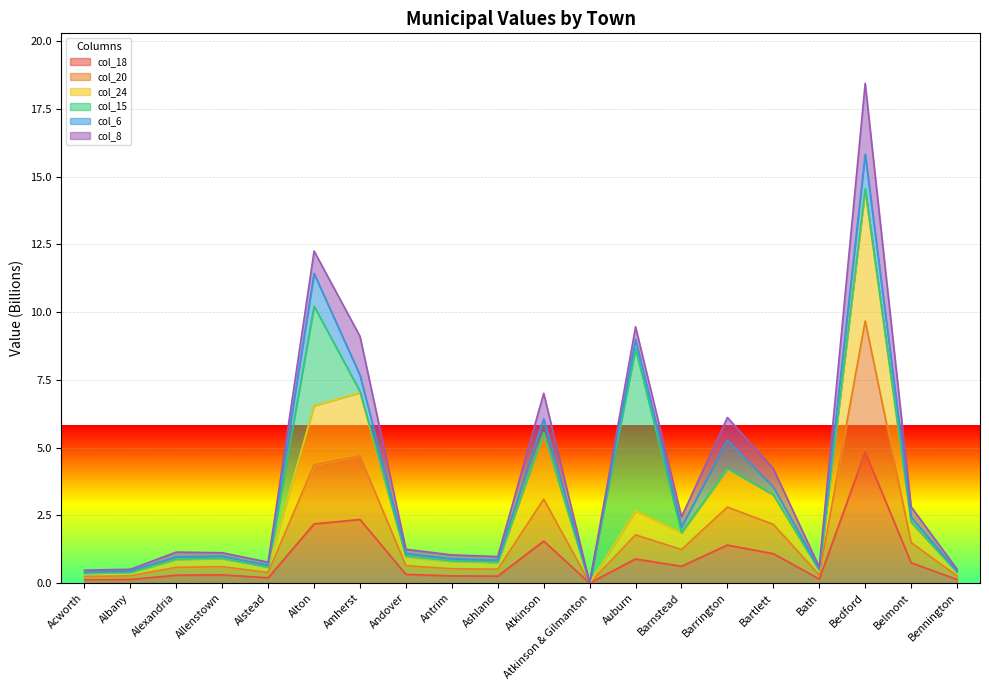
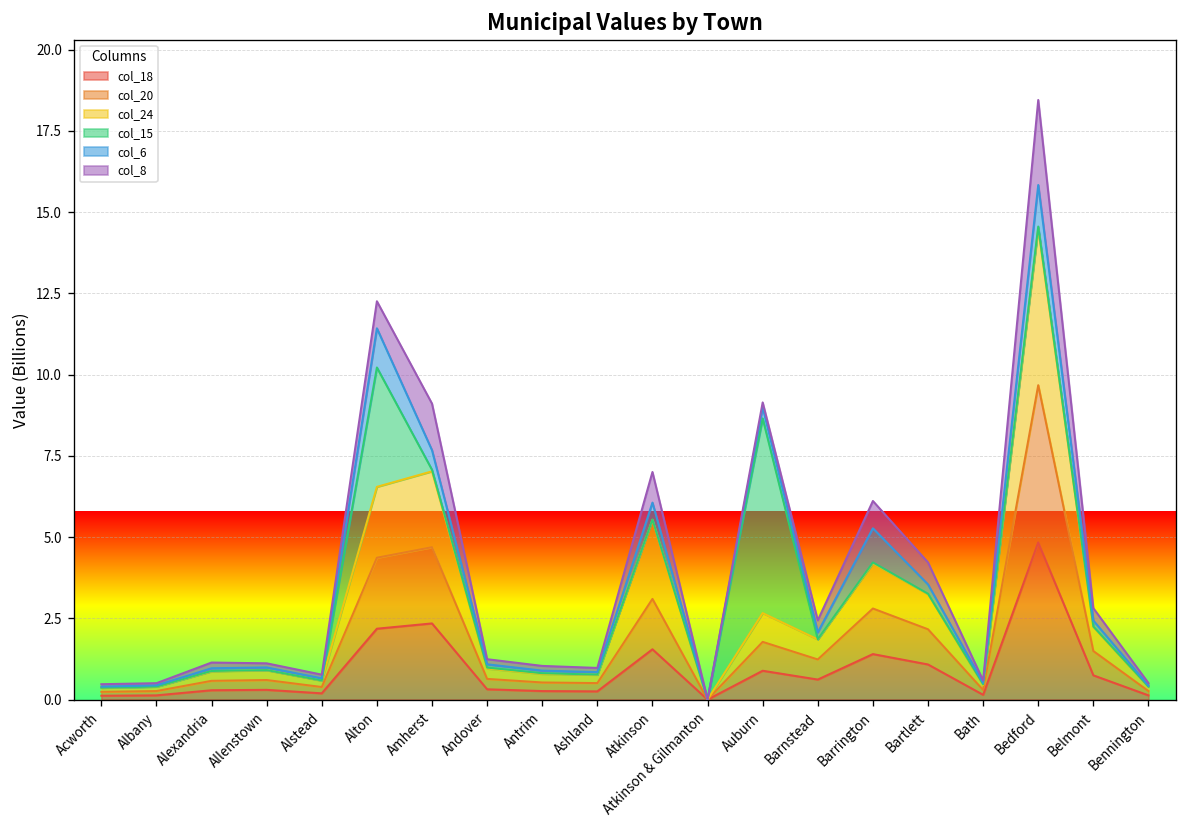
  {
    "col_24": {
      "Alton": 2.2,
      "Auburn": 0.9
    },
    "col_15": {
      "Alton": 3.7,
      "Auburn": 6.0
    },
    "col_6": {
      "Alton": 1.2,
      "Amherst": 0.6,
      "Andover": 0.1,
      "Atkinson": 0.5,
      "Auburn": 0.3,
      "Barnstead": 0.2,
      "Barrington": 1.1,
      "Bartlett": 0.3,
      "Bedford": 1.3,
      "Belmont": 0.2
    },
    "col_8": {
      "Alexandria": 0.2,
      "Allenstown": 0.1,
      "Alstead": 0.1,
      "Alton": 0.8,
      "Amherst": 1.4,
      "Andover": 0.2,
      "Antrim": 0.1,
      "Ashland": 0.1,
      "Atkinson": 0.9,
-     "Auburn": 0.5,
+     "Auburn": 0.2,
      "Barnstead": 0.4,
      "Barrington": 0.8,
      "Bartlett": 0.7,
      "Bedford": 2.6,
      "Belmont": 0.4
    }
  }
